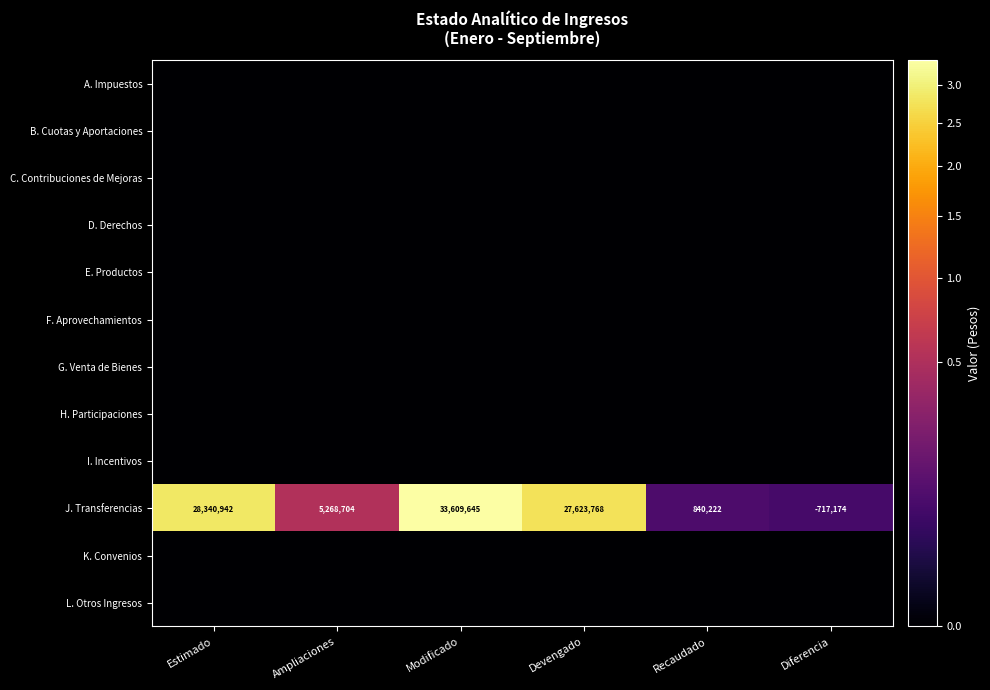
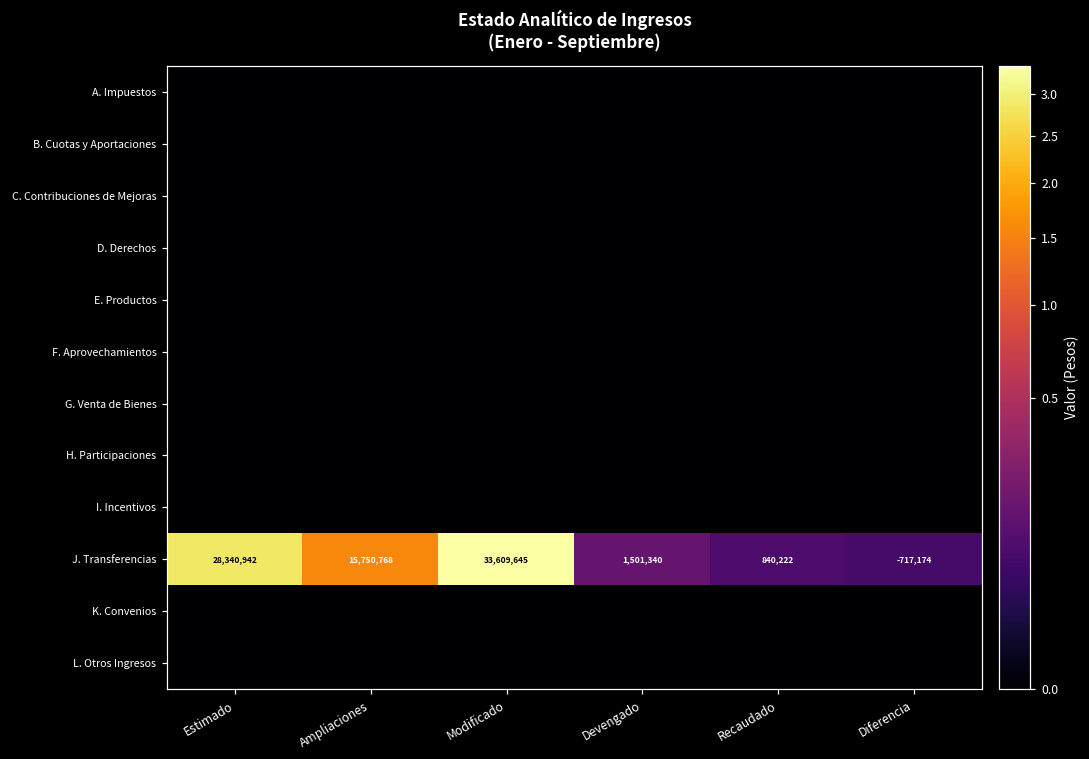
  {
    "J. Transferencias": {
      "Estimado": "28,340,942",
-     "Ampliaciones": "5,268,704",
+     "Ampliaciones": "15,750,768",
      "Modificado": "33,609,645",
-     "Devengado": "27,623,768",
+     "Devengado": "1,501,340",
      "Recaudado": "840,222",
      "Diferencia": "-717,174"
    }
  }
